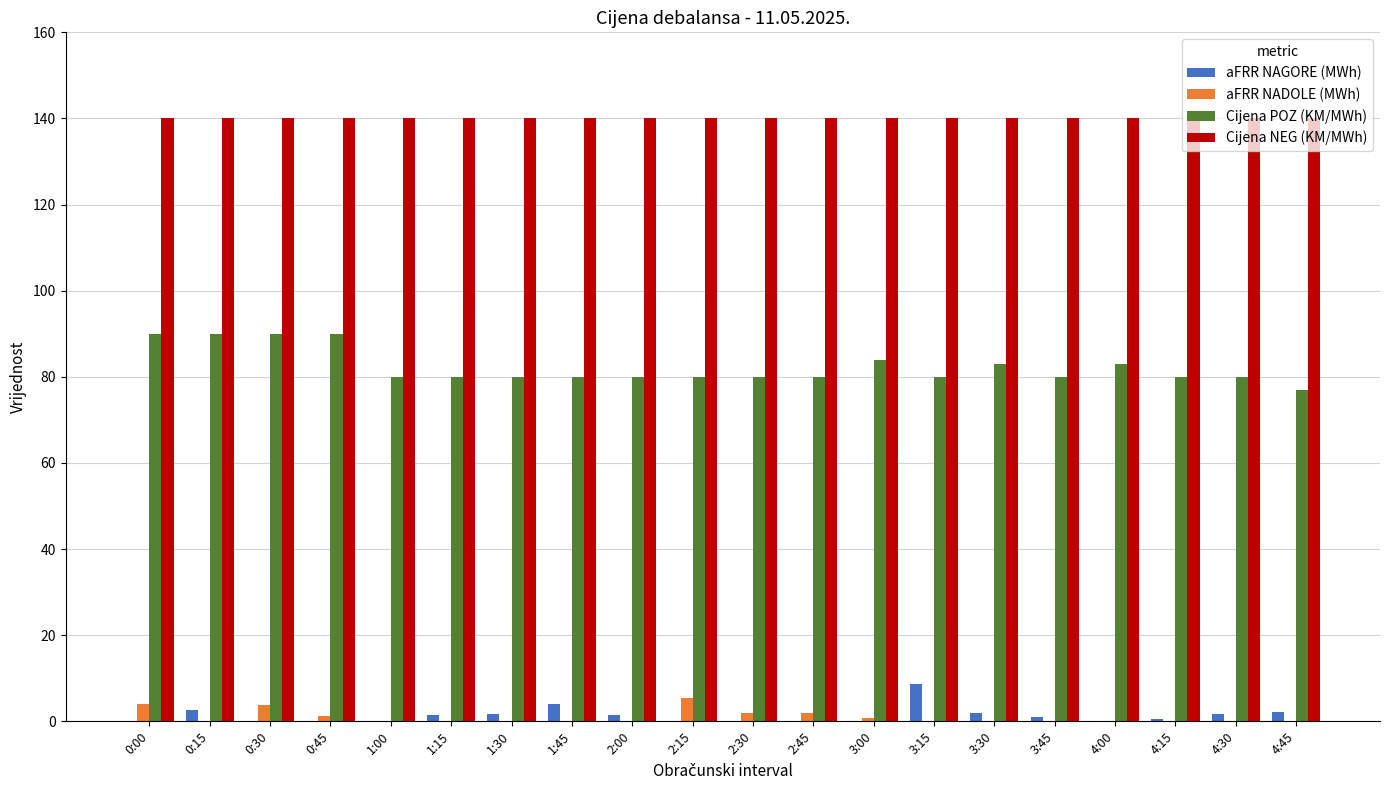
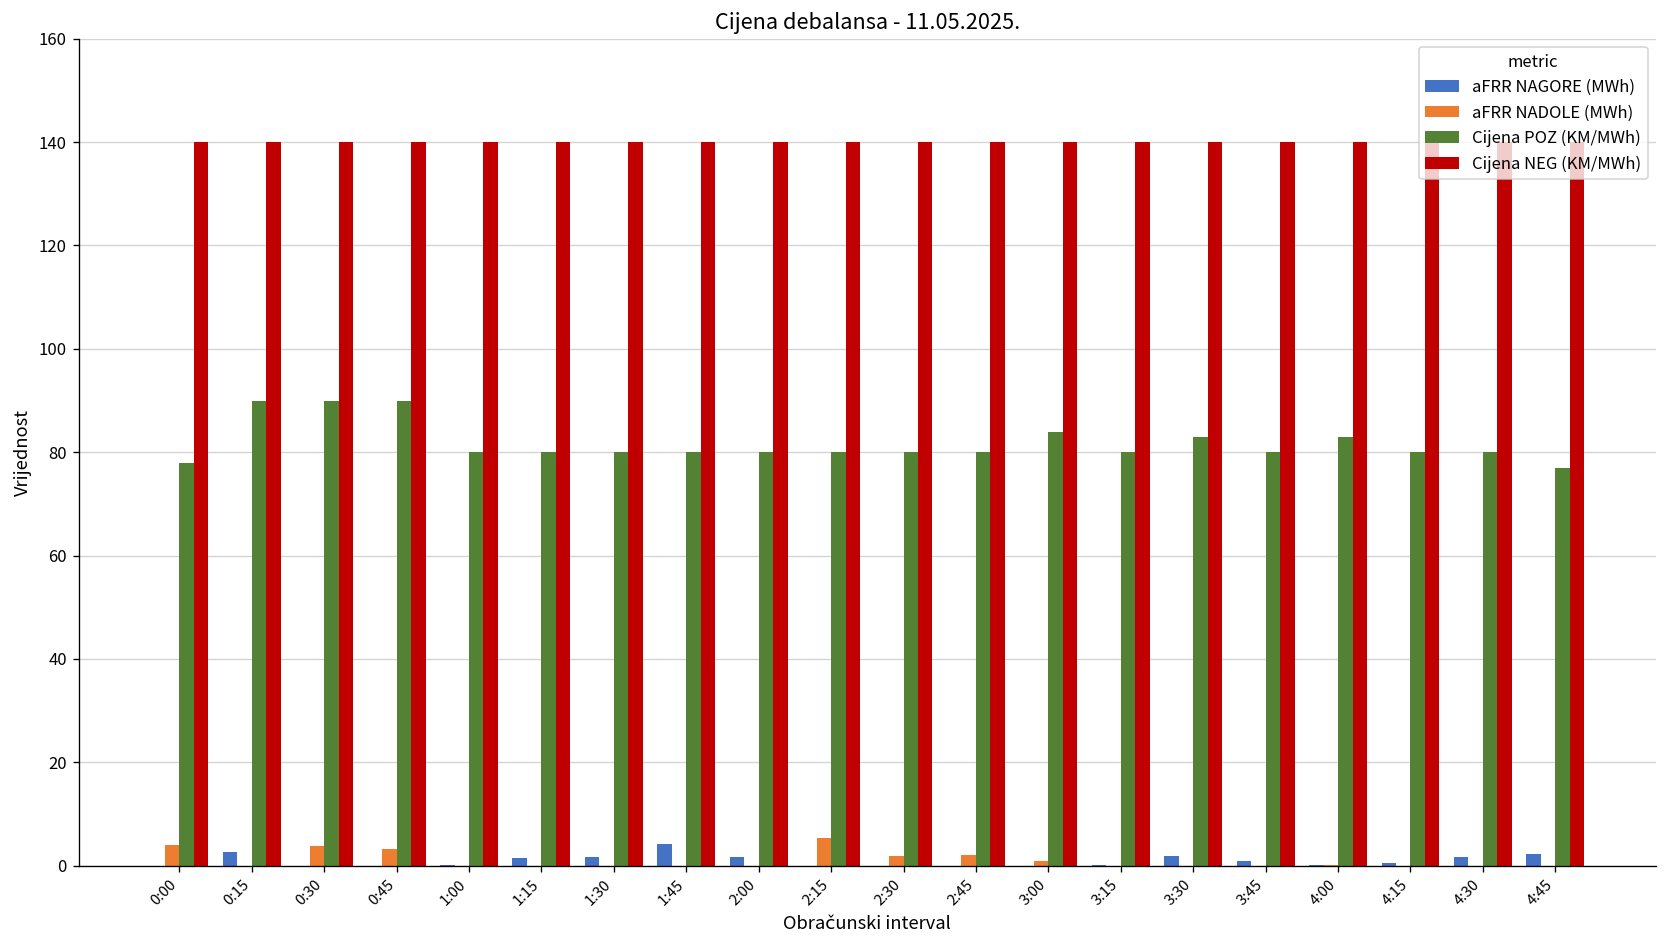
  {
    "aFRR NAGORE (MWh)": {
      "0:00": 0,
      "0:15": 3,
      "0:30": 0,
      "0:45": 0,
      "1:15": 1,
      "1:30": 2,
      "1:45": 4,
      "2:00": 2,
      "2:15": 0,
      "2:30": 0,
      "2:45": 0,
      "3:00": 0,
-     "3:15": 9,
+     "3:15": 0,
      "3:30": 2,
      "3:45": 1,
      "4:30": 2,
      "4:45": 2
    },
    "aFRR NADOLE (MWh)": {
      "0:00": 4,
      "0:15": 0,
      "0:30": 4,
-     "0:45": 1,
+     "0:45": 3,
      "1:00": 0,
      "1:15": 0,
      "1:30": 0,
      "1:45": 0,
      "2:00": 0,
      "2:15": 5,
      "2:30": 2,
      "2:45": 2,
      "3:00": 1,
      "3:15": 0,
      "3:30": 0,
      "3:45": 0,
      "4:15": 0,
      "4:30": 0,
      "4:45": 0
    },
    "Cijena POZ (KM/MWh)": {
-     "0:00": 90,
+     "0:00": 78,
      "0:15": 90,
      "0:30": 90,
      "0:45": 90,
      "1:00": 80,
      "1:15": 80,
      "1:30": 80,
      "1:45": 80,
      "2:00": 80,
      "2:15": 80,
      "2:30": 80,
      "2:45": 80,
      "3:00": 84,
      "3:15": 80,
      "3:30": 83,
      "3:45": 80,
      "4:00": 83,
      "4:15": 80,
      "4:30": 80,
      "4:45": 77
    },
    "Cijena NEG (KM/MWh)": {
      "0:00": 140,
      "0:15": 140,
      "0:30": 140,
      "0:45": 140,
      "1:00": 140,
      "1:15": 140,
      "1:30": 140,
      "1:45": 140,
      "2:00": 140,
      "2:15": 140,
      "2:30": 140,
      "2:45": 140,
      "3:00": 140,
      "3:15": 140,
      "3:30": 140,
      "3:45": 140,
      "4:00": 140
    }
  }
